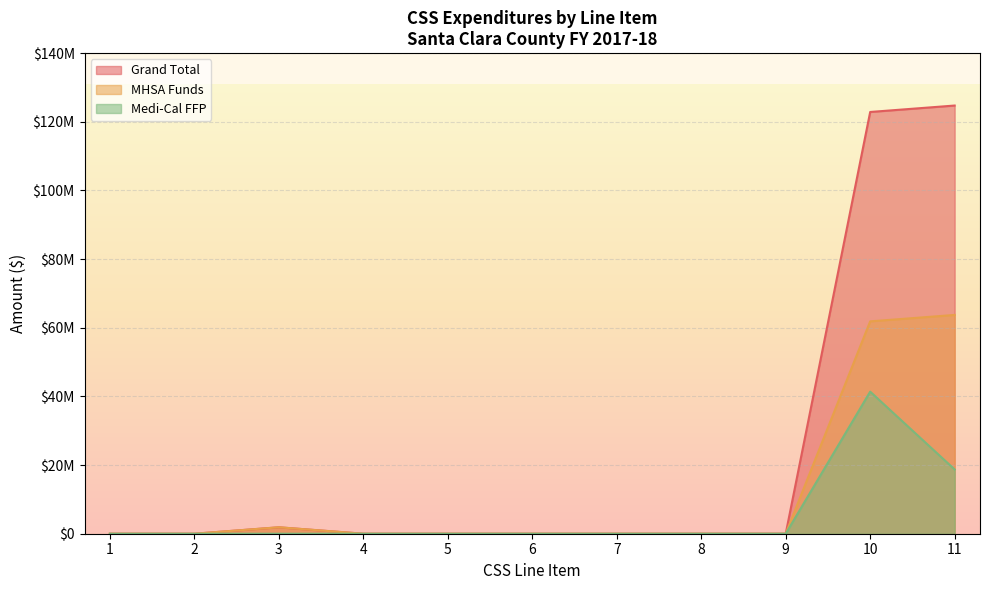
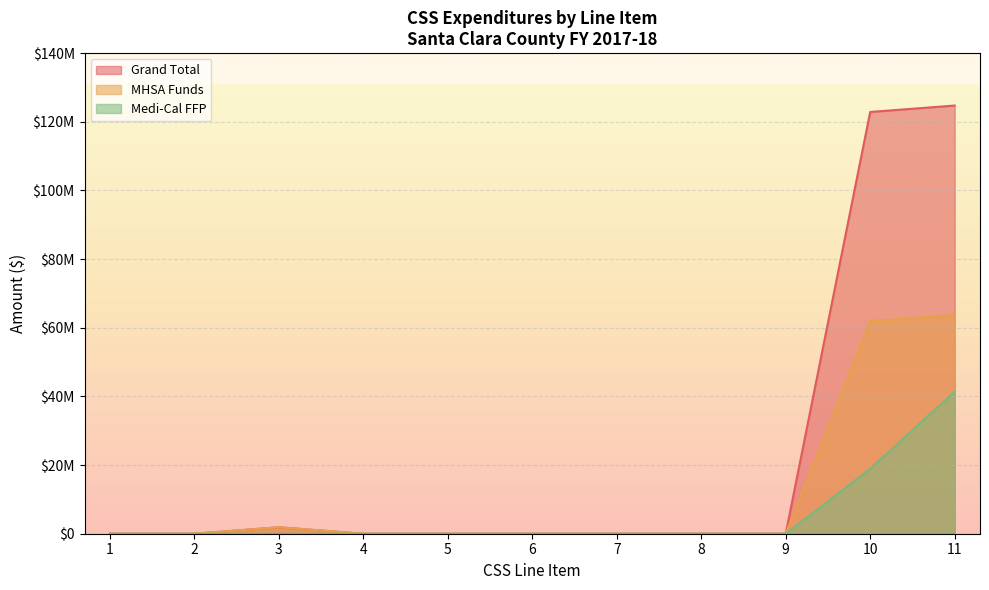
  {
    "Medi-Cal FFP": {
      "3": "$0",
-     "10": "$41000000",
-     "11": "$19000000"
+     "10": "$19000000",
+     "11": "$41000000"
    }
  }
